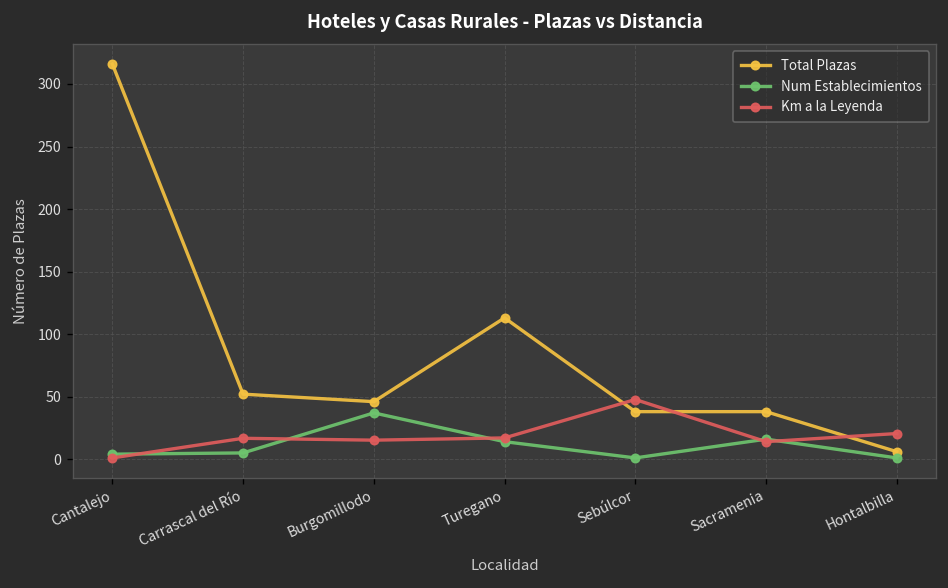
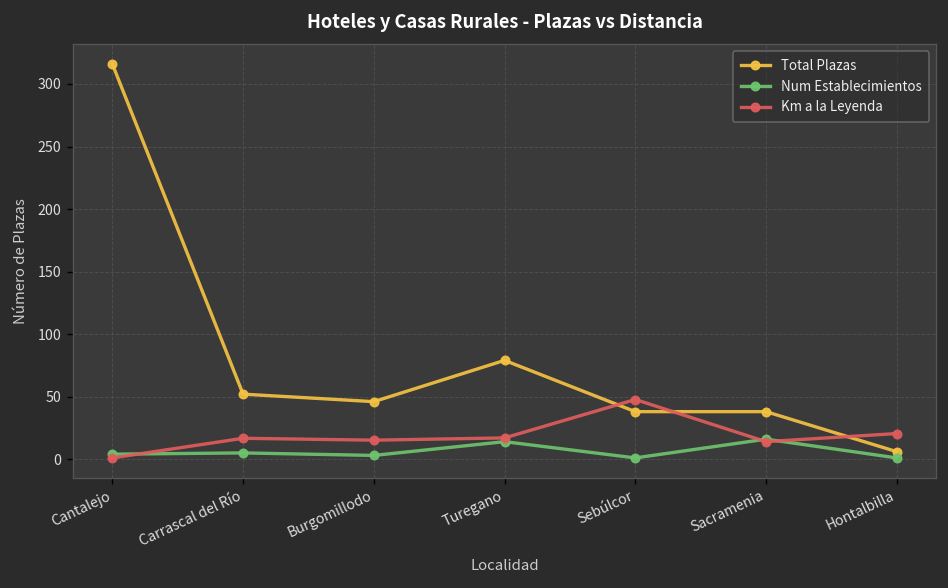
  {
    "Total Plazas": {
      "Cantalejo": 316,
      "Carrascal del Río": 52,
      "Burgomillodo": 46,
-     "Turegano": 113,
+     "Turegano": 79,
      "Sebúlcor": 38,
      "Sacramenia": 38,
      "Hontalbilla": 6
    },
    "Num Establecimientos": {
      "Cantalejo": 4,
      "Carrascal del Río": 5,
-     "Burgomillodo": 37,
+     "Burgomillodo": 3,
      "Turegano": 14,
      "Sebúlcor": 1,
      "Hontalbilla": 1
    },
    "Km a la Leyenda": {
      "Cantalejo": 1,
      "Carrascal del Río": 17,
      "Burgomillodo": 15,
      "Turegano": 17,
      "Sebúlcor": 48,
      "Hontalbilla": 21
    }
  }
